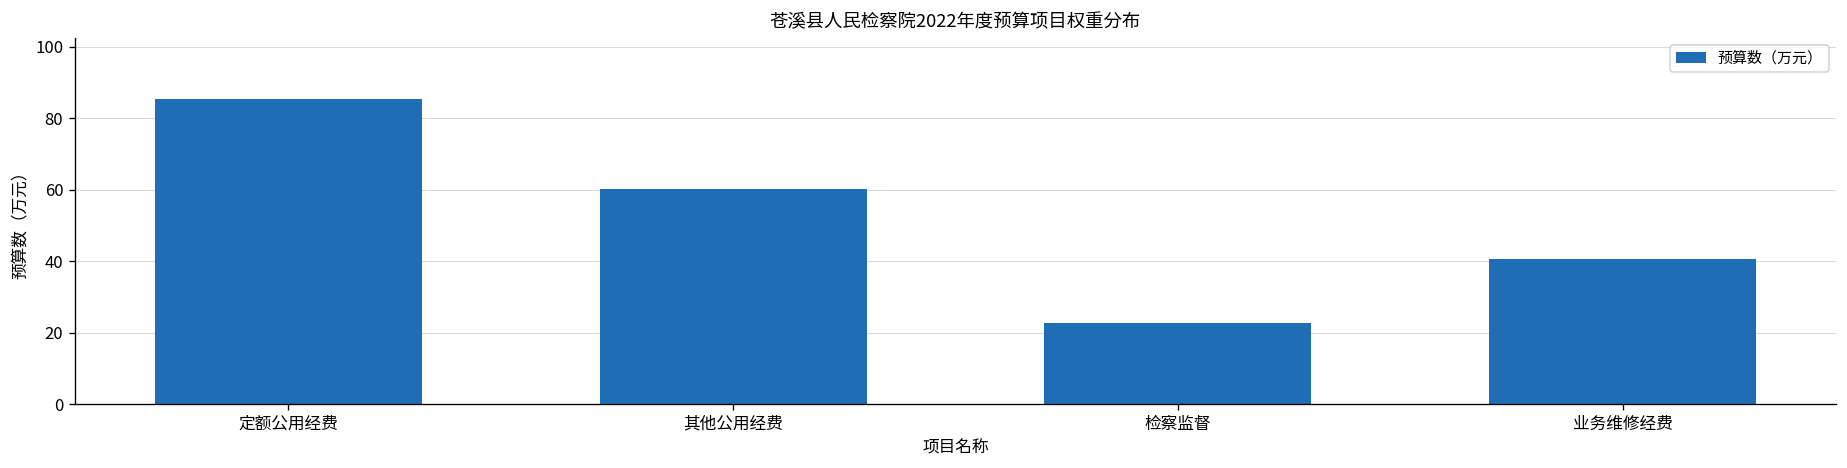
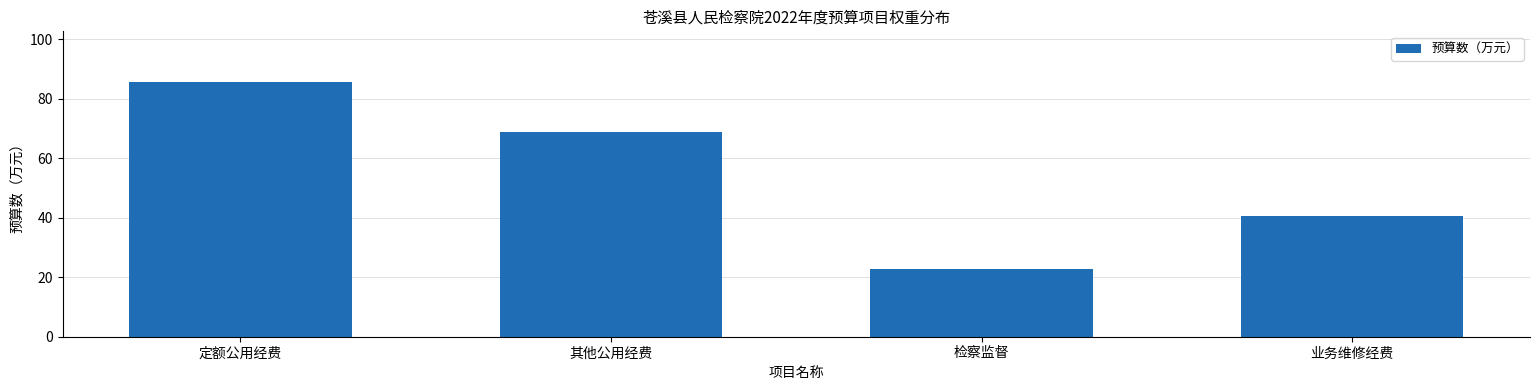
  {
    "定额公用经费": 86,
-   "其他公用经费": 60,
+   "其他公用经费": 69,
    "检察监督": 23,
    "业务维修经费": 41
  }
